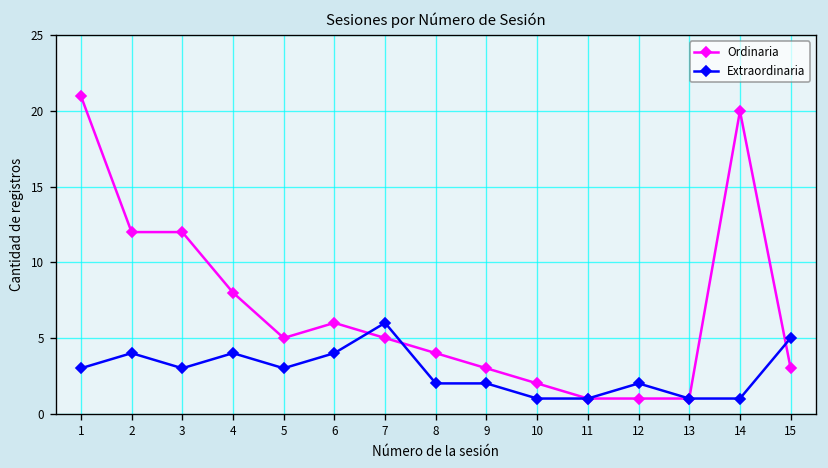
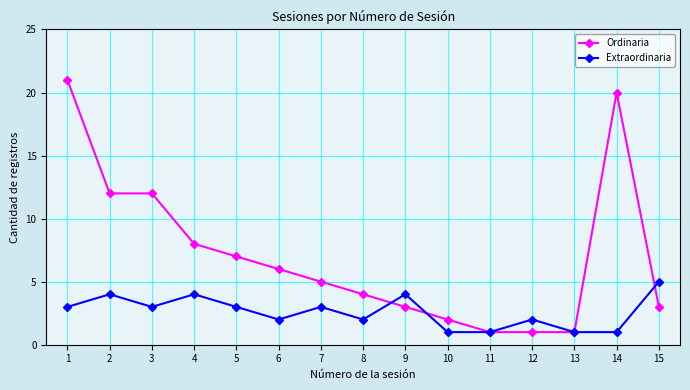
  {
    "Ordinaria": {
      "1": 21,
      "2": 12,
      "3": 12,
      "4": 8,
-     "5": 5,
+     "5": 7,
      "6": 6,
      "7": 5,
      "8": 4,
      "9": 3,
      "10": 2,
      "12": 1,
      "14": 20,
      "15": 3
    },
    "Extraordinaria": {
      "1": 3,
      "2": 4,
      "3": 3,
      "4": 4,
      "5": 3,
-     "6": 4,
-     "7": 6,
+     "6": 2,
+     "7": 3,
      "8": 2,
-     "9": 2,
+     "9": 4,
      "10": 1,
      "12": 2,
      "14": 1,
      "15": 5
    }
  }
